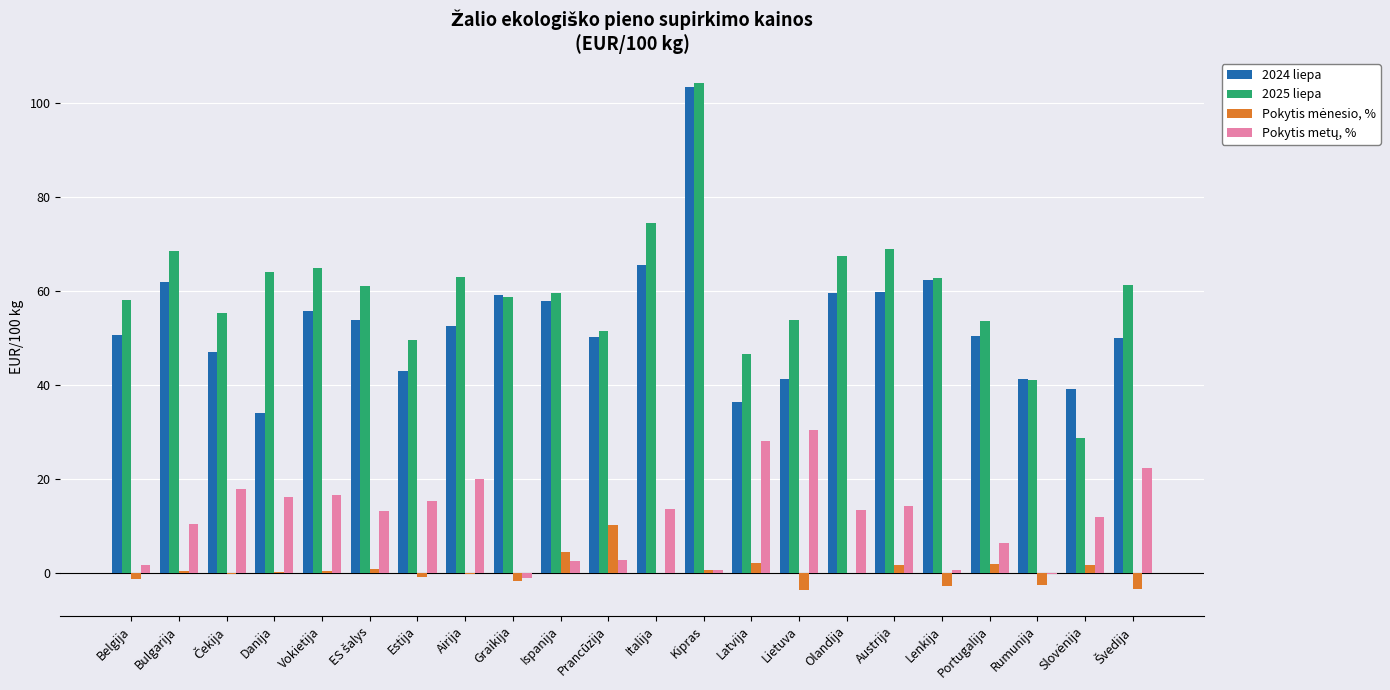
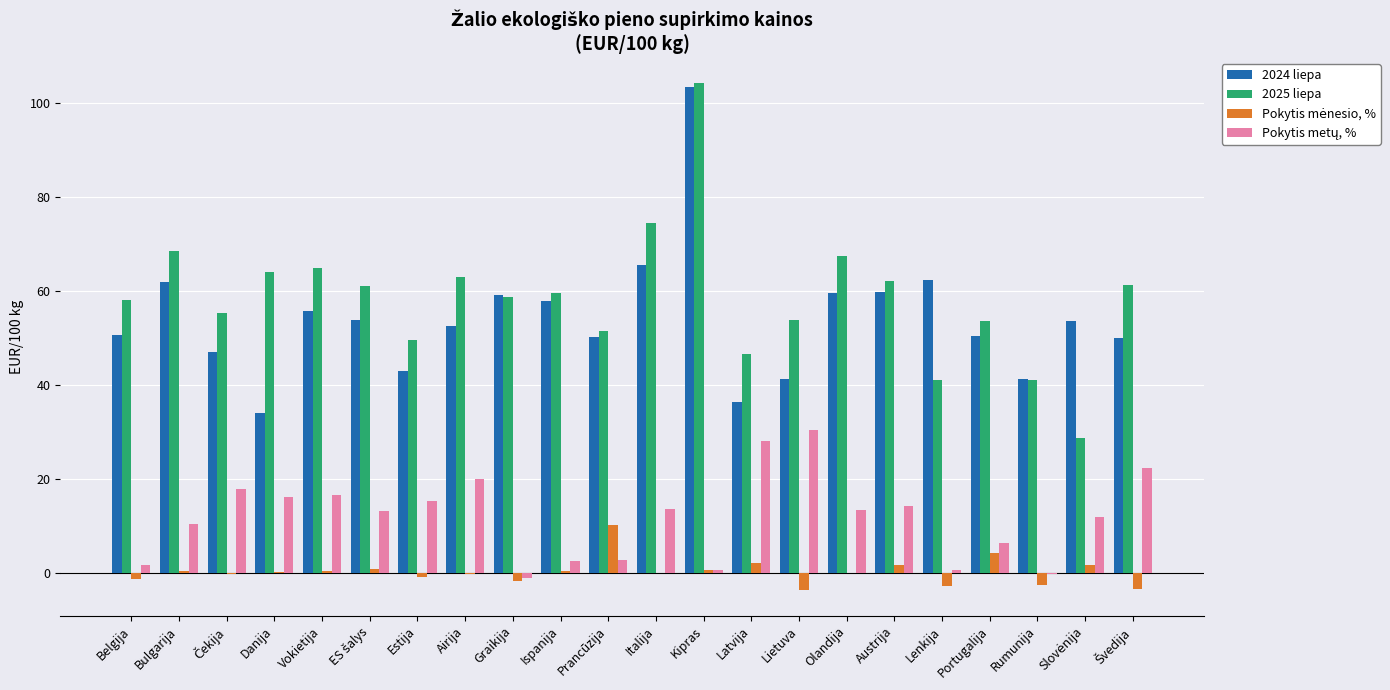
  {
    "2024 liepa": {
      "Belgija": 51,
      "Bulgarija": 62,
      "Čekija": 47,
      "Danija": 34,
      "Vokietija": 56,
      "ES šalys": 54,
      "Estija": 43,
      "Airija": 53,
      "Graikija": 59,
      "Ispanija": 58,
      "Prancūzija": 50,
      "Italija": 66,
      "Kipras": 103,
      "Latvija": 36,
      "Lietuva": 41,
      "Olandija": 60,
      "Austrija": 60,
      "Lenkija": 62,
      "Portugalija": 50,
      "Rumunija": 41,
-     "Slovėnija": 39,
+     "Slovėnija": 54,
      "Švedija": 50
    },
    "2025 liepa": {
      "Belgija": 58,
      "Bulgarija": 68,
      "Čekija": 55,
      "Danija": 64,
      "Vokietija": 65,
      "ES šalys": 61,
      "Estija": 50,
      "Airija": 63,
      "Graikija": 59,
      "Ispanija": 60,
      "Prancūzija": 52,
      "Italija": 75,
      "Kipras": 104,
      "Latvija": 47,
      "Lietuva": 54,
      "Olandija": 68,
-     "Austrija": 69,
-     "Lenkija": 63,
+     "Austrija": 62,
+     "Lenkija": 41,
      "Portugalija": 54,
      "Rumunija": 41,
      "Slovėnija": 29,
      "Švedija": 61
    },
    "Pokytis mėnesio, %": {
      "Belgija": -1,
      "Vokietija": 1,
      "ES šalys": 1,
      "Estija": -1,
      "Graikija": -2,
-     "Ispanija": 5,
+     "Ispanija": 0,
      "Prancūzija": 10,
      "Italija": 0,
      "Kipras": 1,
      "Latvija": 2,
      "Lietuva": -4,
      "Olandija": 0,
      "Austrija": 2,
      "Lenkija": -3,
-     "Portugalija": 2,
+     "Portugalija": 4,
      "Rumunija": -2,
      "Slovėnija": 2,
      "Švedija": -3
    },
    "Pokytis metų, %": {
      "Belgija": 2,
      "Bulgarija": 10,
      "Čekija": 18,
      "Danija": 16,
      "Vokietija": 17,
      "ES šalys": 13,
      "Estija": 15,
      "Airija": 20,
      "Graikija": -1,
      "Ispanija": 3,
      "Prancūzija": 3,
      "Italija": 14,
      "Kipras": 1,
      "Latvija": 28,
      "Lietuva": 30,
      "Olandija": 14,
      "Austrija": 14,
      "Lenkija": 1,
      "Portugalija": 6,
      "Slovėnija": 12,
      "Švedija": 22
    }
  }
